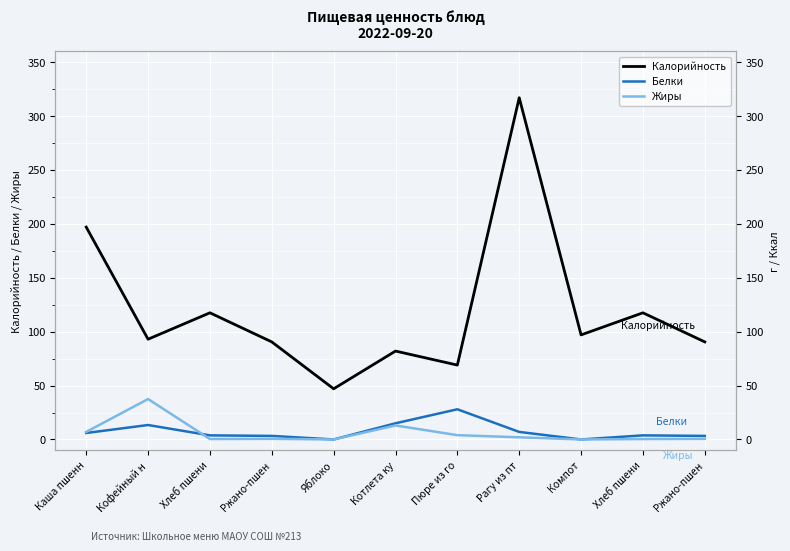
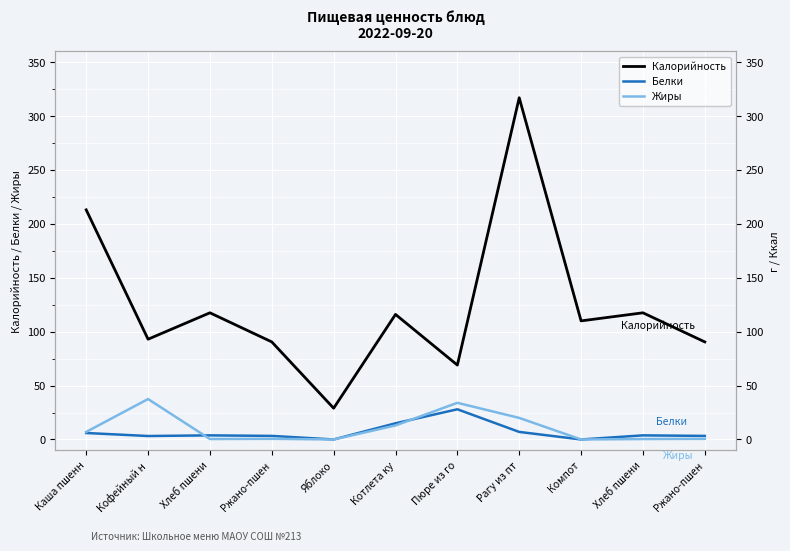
  {
    "Калорийность": {
-     "Каша пшенн": 197,
+     "Каша пшенн": 213,
      "Кофейный н": 93,
-     "Яблоко": 47,
-     "Котлета ку": 82,
+     "Яблоко": 29,
+     "Котлета ку": 116,
      "Пюре из го": 69,
      "Рагу из пт": 317,
-     "Компот": 97
+     "Компот": 110
    },
    "Белки": {
-     "Кофейный н": 13,
+     "Кофейный н": 3,
      "Пюре из го": 28,
      "Рагу из пт": 7
    },
    "Жиры": {
      "Кофейный н": 38,
-     "Пюре из го": 4,
-     "Рагу из пт": 2
+     "Пюре из го": 34,
+     "Рагу из пт": 20
    }
  }
